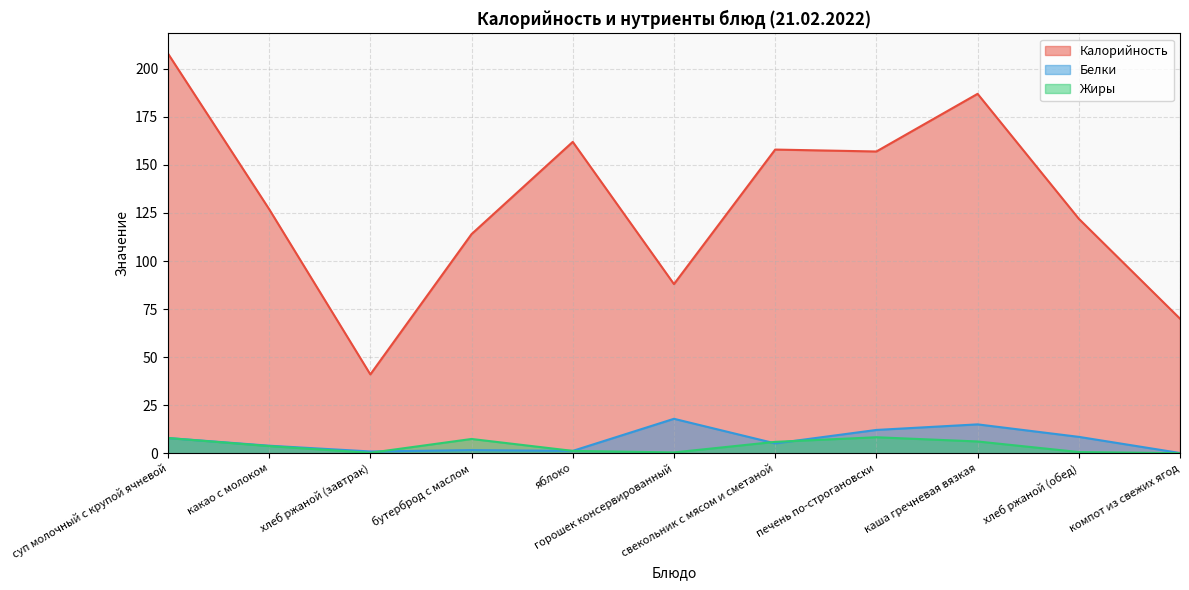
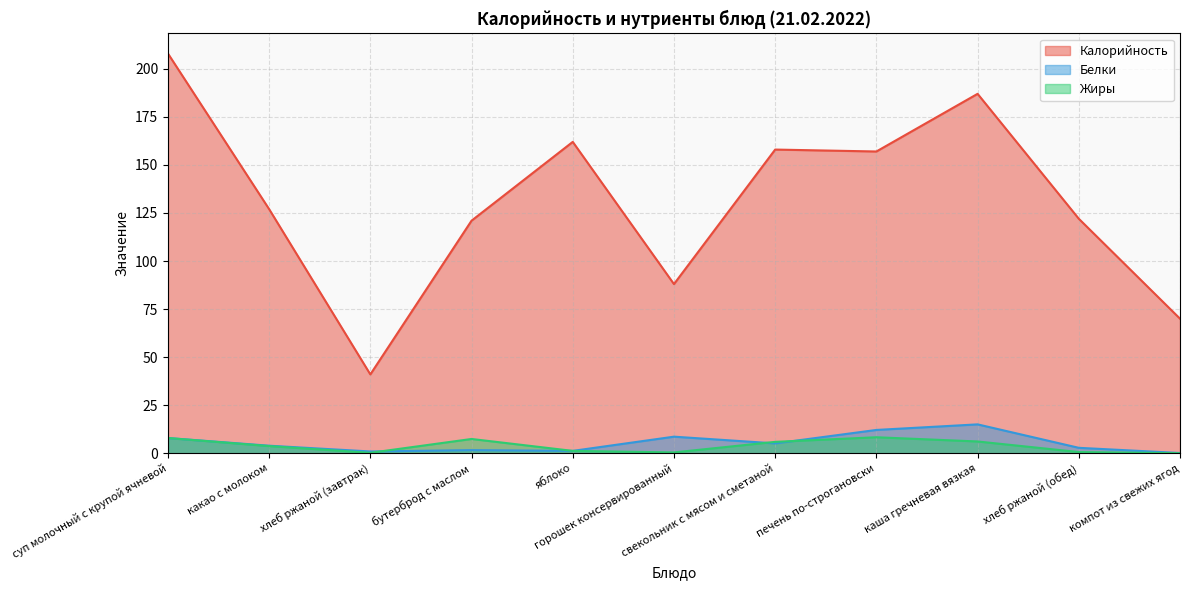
  {
    "Калорийность": {
      "суп молочный с крупой ячневой": 208,
      "какао с молоком": 127,
      "хлеб ржаной (завтрак)": 41,
-     "бутерброд с маслом": 114,
+     "бутерброд с маслом": 121,
      "яблоко": 162,
      "горошек консервированный": 88,
      "свекольник с мясом и сметаной": 158,
      "печень по-строгановски": 157,
      "каша гречневая вязкая": 187,
      "хлеб ржаной (обед)": 122,
      "компот из свежих ягод": 70
    },
    "Белки": {
      "бутерброд с маслом": 2,
-     "горошек консервированный": 18,
+     "горошек консервированный": 9,
      "печень по-строгановски": 12,
      "каша гречневая вязкая": 15,
-     "хлеб ржаной (обед)": 9
+     "хлеб ржаной (обед)": 3
    },
    "Жиры": {
      "бутерброд с маслом": 7,
      "горошек консервированный": 0,
      "печень по-строгановски": 8,
      "каша гречневая вязкая": 6,
      "хлеб ржаной (обед)": 1
    }
  }
